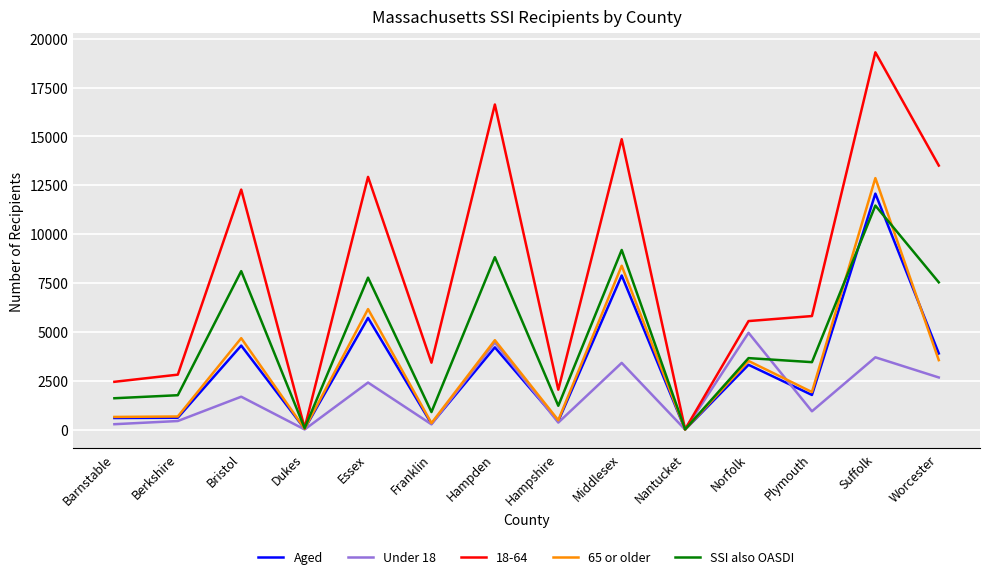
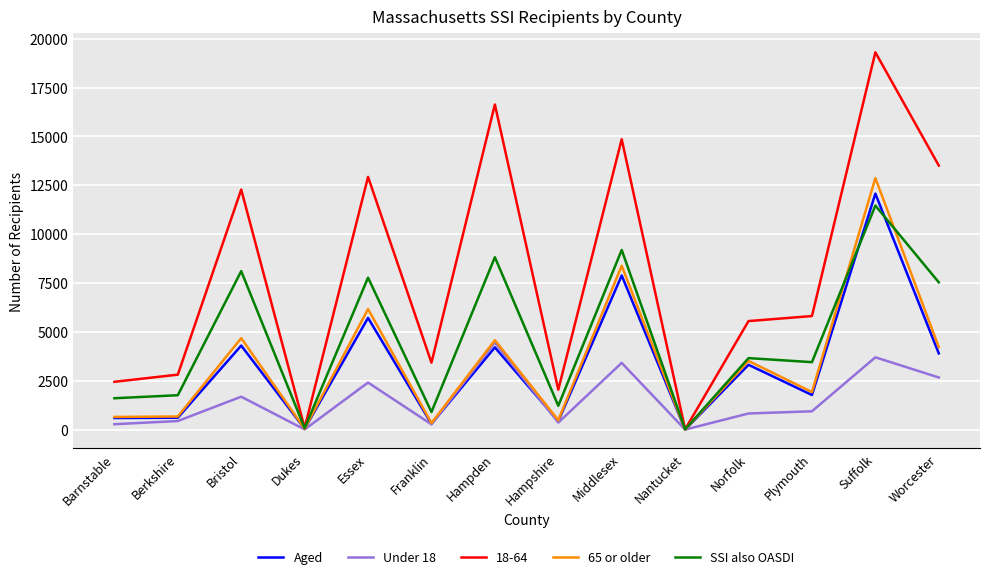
  {
    "Aged": {
      "Bristol": 4300,
      "Essex": 5700,
      "Hampden": 4200,
      "Middlesex": 7900,
      "Norfolk": 3300,
      "Plymouth": 1800,
      "Suffolk": 12100,
      "Worcester": 3900
    },
    "Under 18": {
      "Barnstable": 300,
      "Berkshire": 400,
      "Bristol": 1700,
      "Essex": 2400,
      "Middlesex": 3400,
-     "Norfolk": 5000,
+     "Norfolk": 800,
      "Plymouth": 900,
      "Suffolk": 3700,
      "Worcester": 2700
    },
    "18-64": {
      "Barnstable": 2400,
      "Berkshire": 2800,
      "Bristol": 12300,
      "Essex": 12900,
      "Franklin": 3400,
      "Hampden": 16600,
      "Hampshire": 2000,
      "Middlesex": 14900,
      "Norfolk": 5600,
      "Plymouth": 5800,
      "Suffolk": 19300,
      "Worcester": 13500
    },
    "65 or older": {
      "Bristol": 4700,
      "Essex": 6200,
      "Middlesex": 8400,
      "Norfolk": 3500,
      "Plymouth": 1900,
      "Suffolk": 12900,
-     "Worcester": 3600
+     "Worcester": 4200
    },
    "SSI also OASDI": {
      "Barnstable": 1600,
      "Berkshire": 1800,
      "Bristol": 8100,
      "Essex": 7800,
      "Franklin": 900,
      "Hampden": 8800,
      "Hampshire": 1200,
      "Middlesex": 9200,
      "Norfolk": 3700,
      "Plymouth": 3500,
      "Suffolk": 11500,
      "Worcester": 7500
    }
  }
